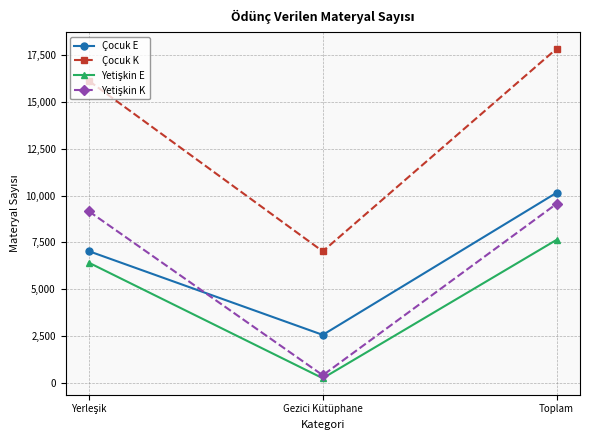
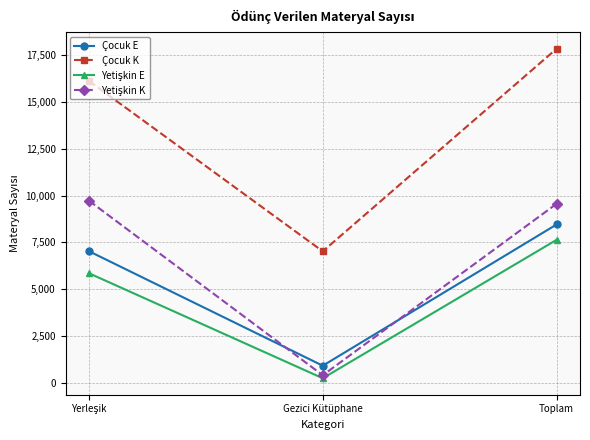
  {
    "Çocuk E": {
      "Yerleşik": "7,000",
-     "Gezici Kütüphane": "2,600",
-     "Toplam": "10,200"
+     "Gezici Kütüphane": "900",
+     "Toplam": "8,500"
    },
    "Çocuk K": {
      "Gezici Kütüphane": "7,000",
      "Toplam": "17,800"
    },
    "Yetişkin E": {
-     "Yerleşik": "6,400",
+     "Yerleşik": "5,900",
      "Gezici Kütüphane": "200",
      "Toplam": "7,600"
    },
    "Yetişkin K": {
-     "Yerleşik": "9,200",
+     "Yerleşik": "9,700",
      "Gezici Kütüphane": "400",
      "Toplam": "9,600"
    }
  }
